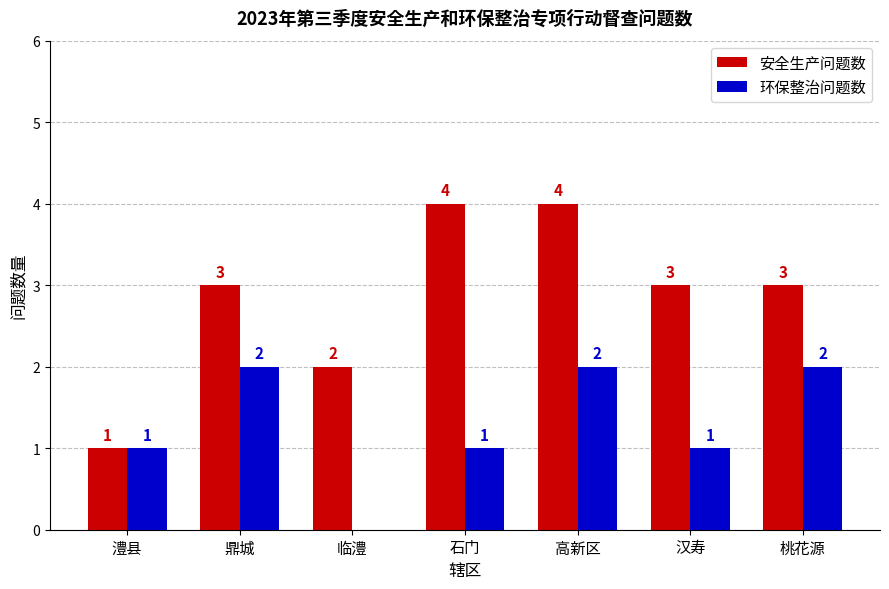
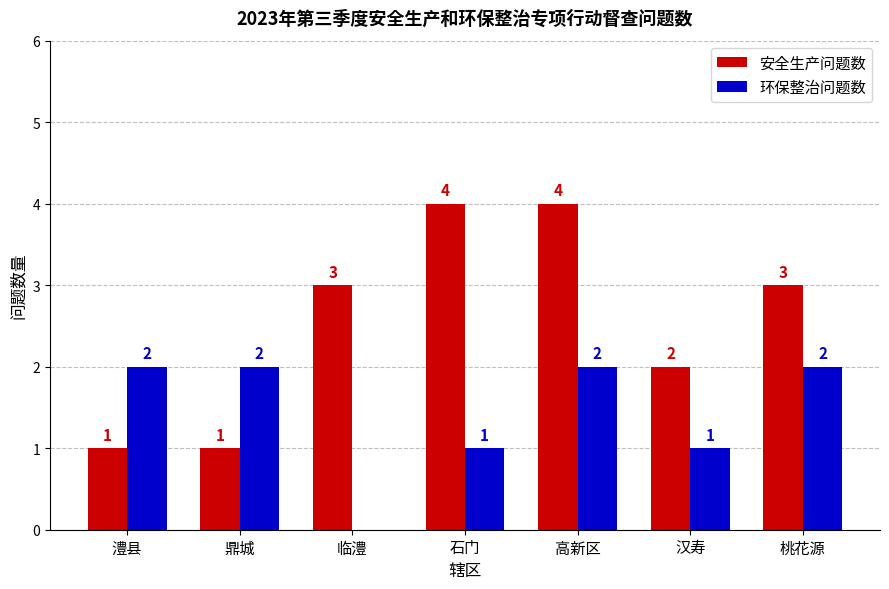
  {
    "安全生产问题数": {
      "澧县": 1,
-     "鼎城": 3,
-     "临澧": 2,
+     "鼎城": 1,
+     "临澧": 3,
      "石门": 4,
      "高新区": 4,
-     "汉寿": 3,
+     "汉寿": 2,
      "桃花源": 3
    },
    "环保整治问题数": {
-     "澧县": 1,
+     "澧县": 2,
      "鼎城": 2,
      "石门": 1,
      "高新区": 2,
      "汉寿": 1,
      "桃花源": 2
    }
  }
